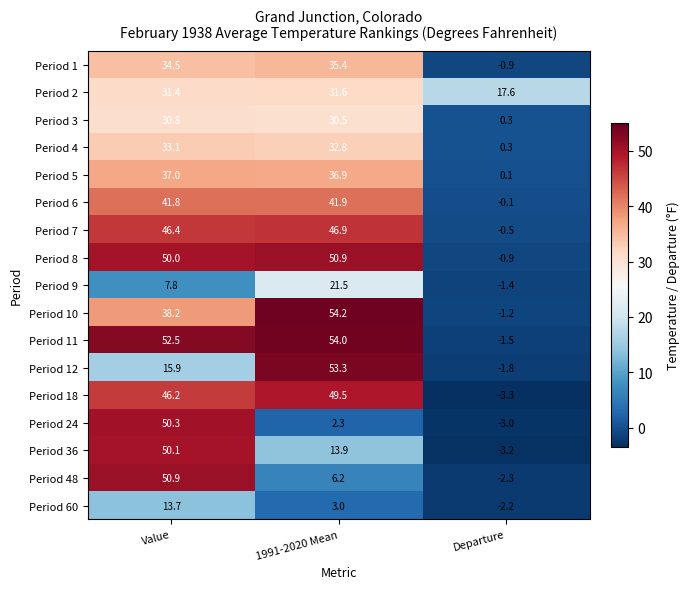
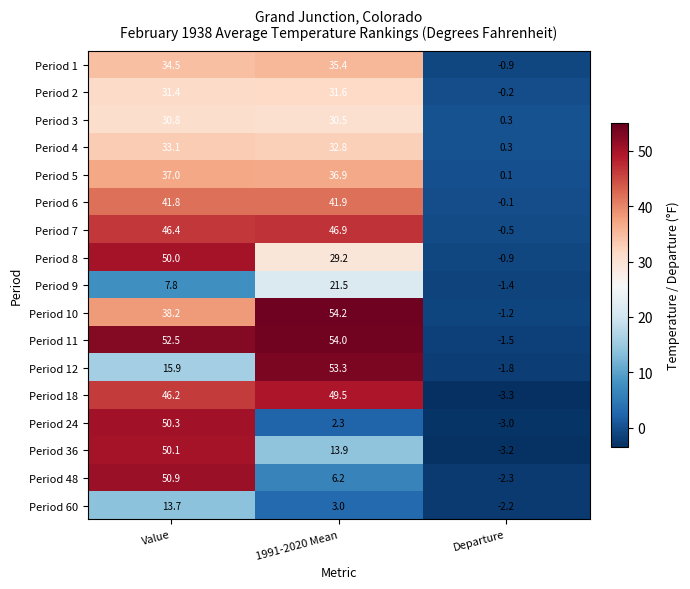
  {
    "Period 1": {
      "Value": 34.5,
      "1991-2020 Mean": 35.4,
      "Departure": -0.9
    },
    "Period 2": {
      "Value": 31.4,
      "1991-2020 Mean": 31.6,
-     "Departure": 17.6
+     "Departure": -0.2
    },
    "Period 3": {
      "Value": 30.8,
      "Departure": 0.3
    },
    "Period 4": {
      "Value": 33.1,
      "1991-2020 Mean": 32.8,
      "Departure": 0.3
    },
    "Period 5": {
      "Value": 37.0,
      "1991-2020 Mean": 36.9,
      "Departure": 0.1
    },
    "Period 6": {
      "Value": 41.8,
      "1991-2020 Mean": 41.9,
      "Departure": -0.1
    },
    "Period 7": {
      "Value": 46.4,
      "1991-2020 Mean": 46.9,
      "Departure": -0.5
    },
    "Period 8": {
      "Value": 50.0,
-     "1991-2020 Mean": 50.9,
+     "1991-2020 Mean": 29.2,
      "Departure": -0.9
    },
    "Period 9": {
      "Value": 7.8,
      "1991-2020 Mean": 21.5,
      "Departure": -1.4
    },
    "Period 10": {
      "Value": 38.2,
      "1991-2020 Mean": 54.2,
      "Departure": -1.2
    },
    "Period 11": {
      "Value": 52.5,
      "1991-2020 Mean": 54.0,
      "Departure": -1.5
    },
    "Period 12": {
      "Value": 15.9,
      "1991-2020 Mean": 53.3,
      "Departure": -1.8
    },
    "Period 18": {
      "Value": 46.2,
      "1991-2020 Mean": 49.5,
      "Departure": -3.3
    },
    "Period 24": {
      "Value": 50.3,
      "1991-2020 Mean": 2.3,
      "Departure": -3.0
    },
    "Period 36": {
      "Value": 50.1,
      "1991-2020 Mean": 13.9,
      "Departure": -3.2
    },
    "Period 48": {
      "Value": 50.9,
      "1991-2020 Mean": 6.2,
      "Departure": -2.3
    },
    "Period 60": {
      "Value": 13.7,
      "1991-2020 Mean": 3.0,
      "Departure": -2.2
    }
  }
